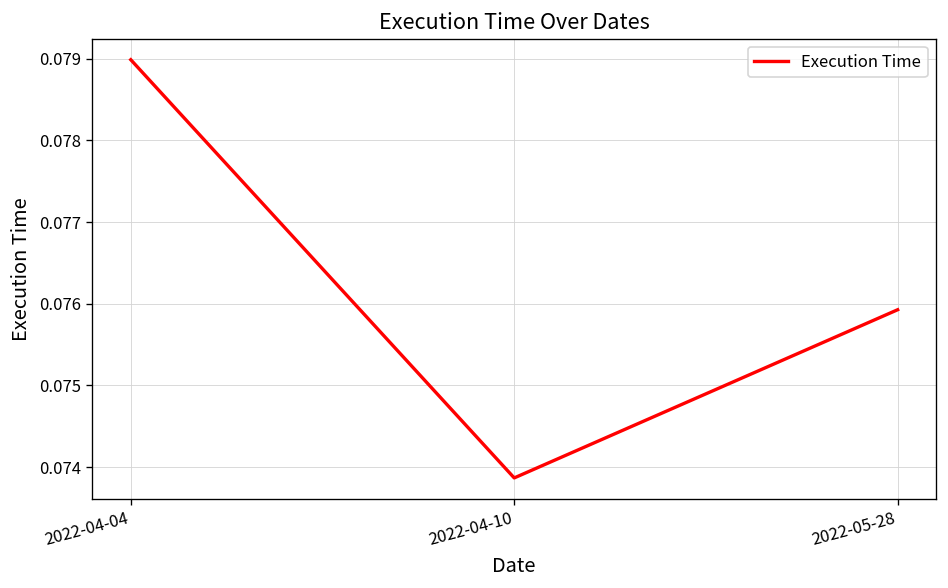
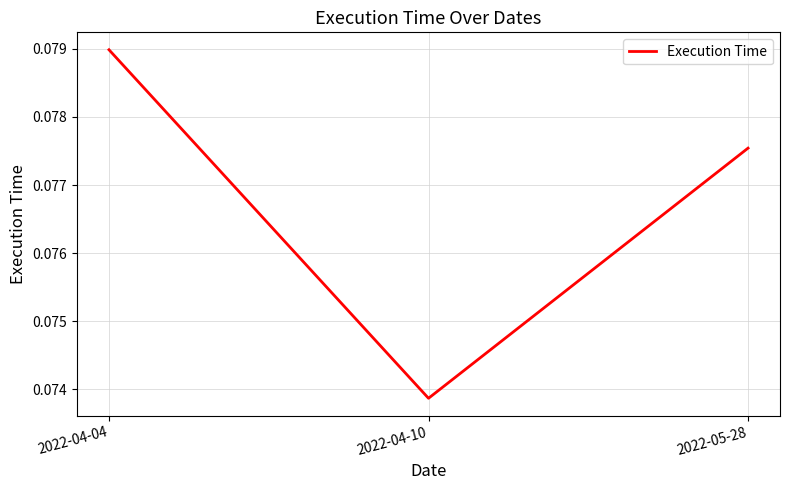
  {
    "2022-04-04": 0.0790,
    "2022-04-10": 0.0739,
-   "2022-05-28": 0.0759
+   "2022-05-28": 0.0775
  }
